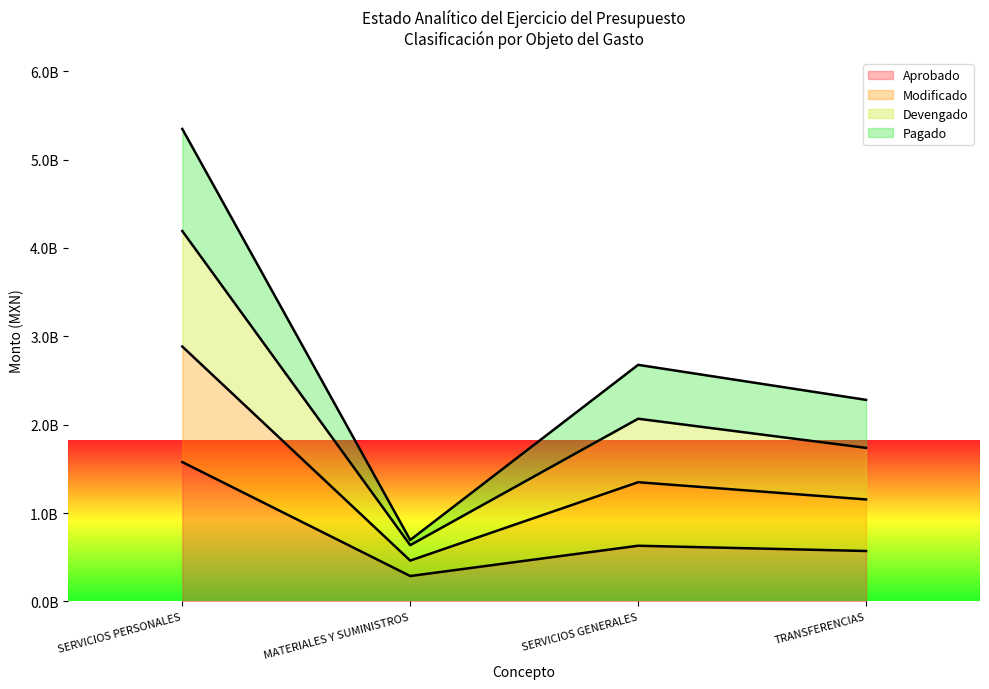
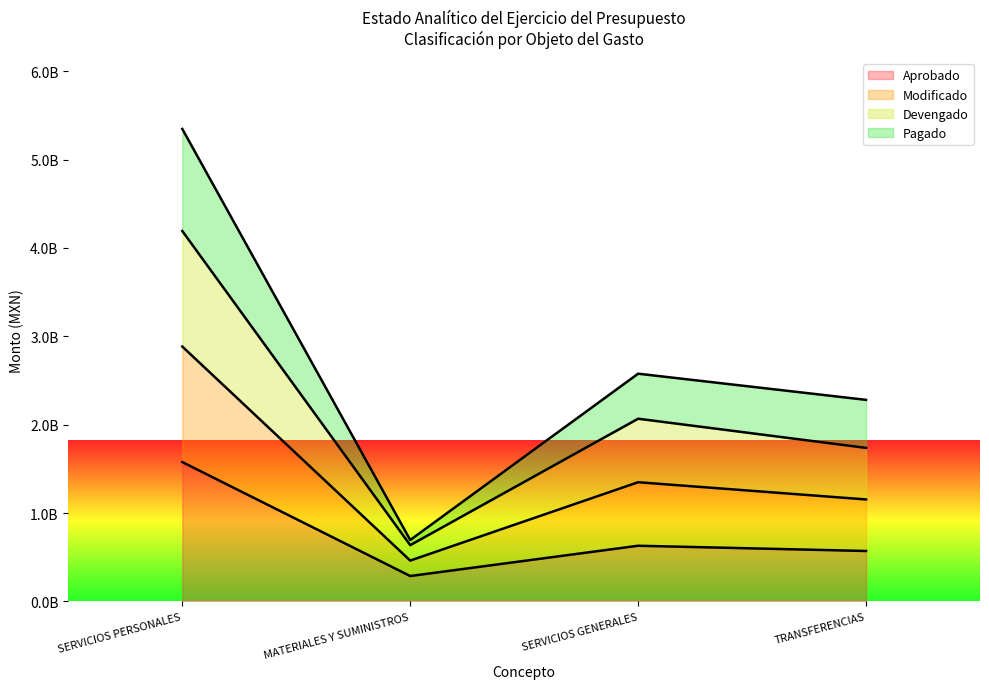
  {
    "Pagado": {
      "SERVICIOS PERSONALES": 1200000000,
      "MATERIALES Y SUMINISTROS": 100000000,
-     "SERVICIOS GENERALES": 600000000,
+     "SERVICIOS GENERALES": 500000000,
      "TRANSFERENCIAS": 500000000
    }
  }
